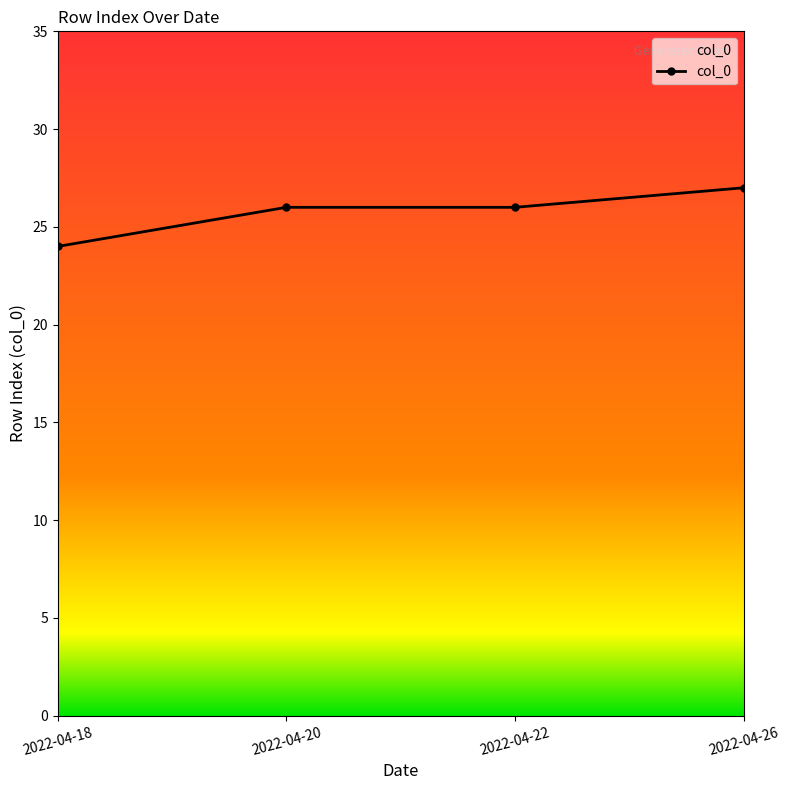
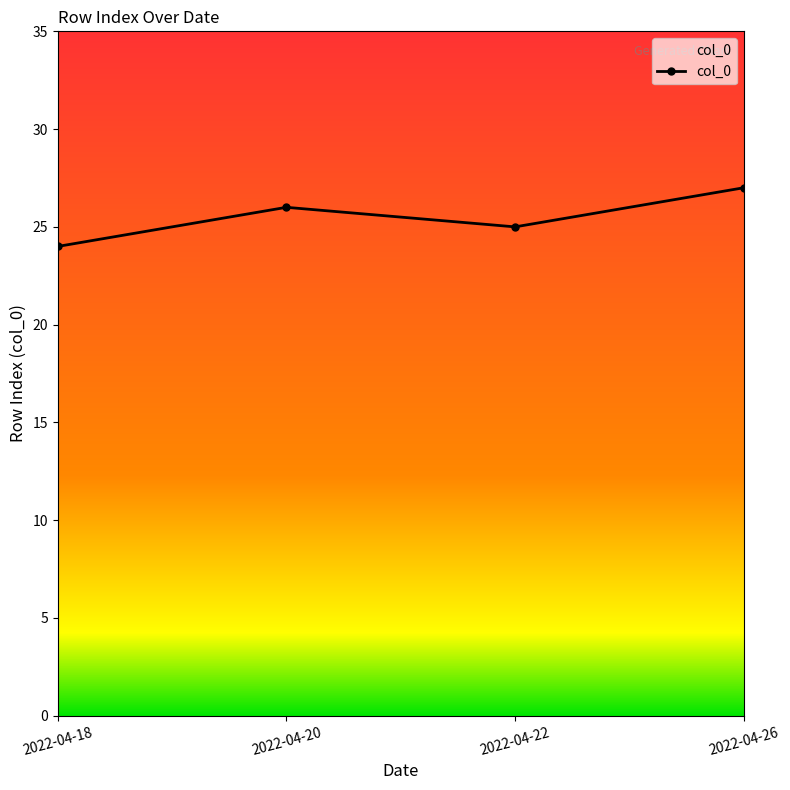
  {
    "2022-04-18": 24,
    "2022-04-20": 26,
-   "2022-04-22": 26,
+   "2022-04-22": 25,
    "2022-04-26": 27
  }
